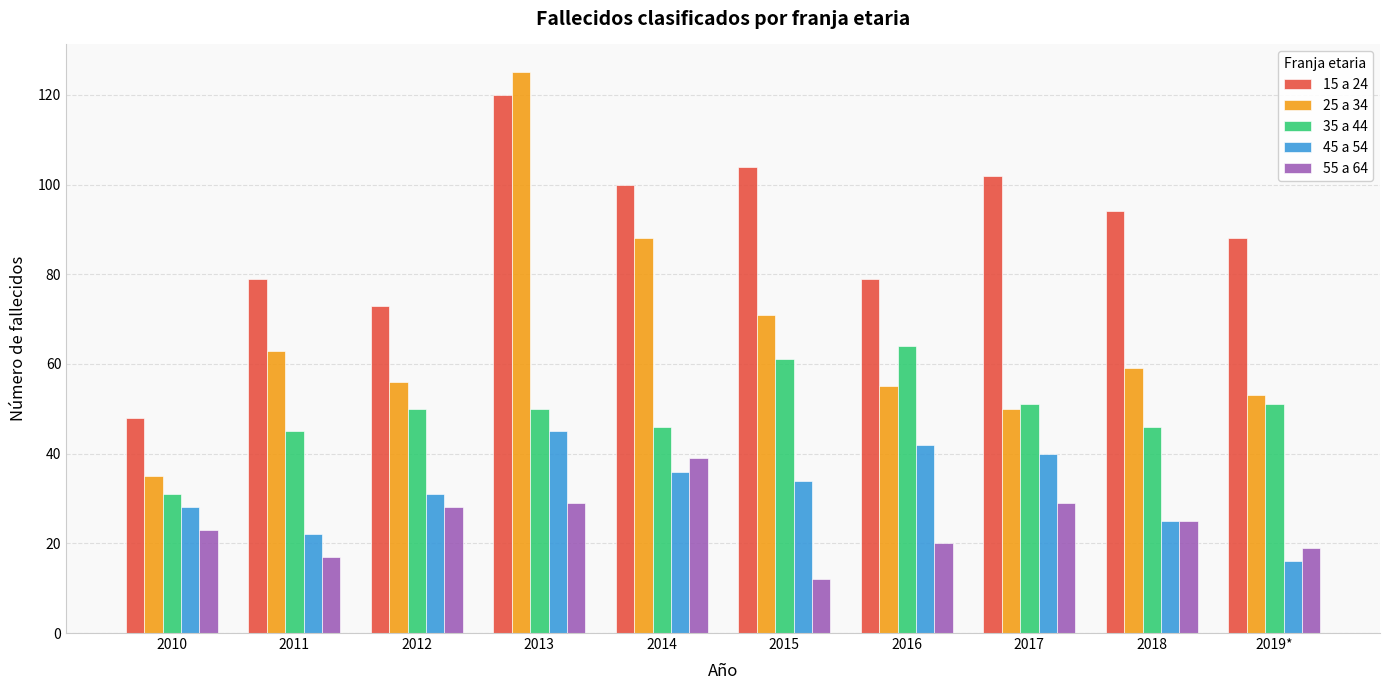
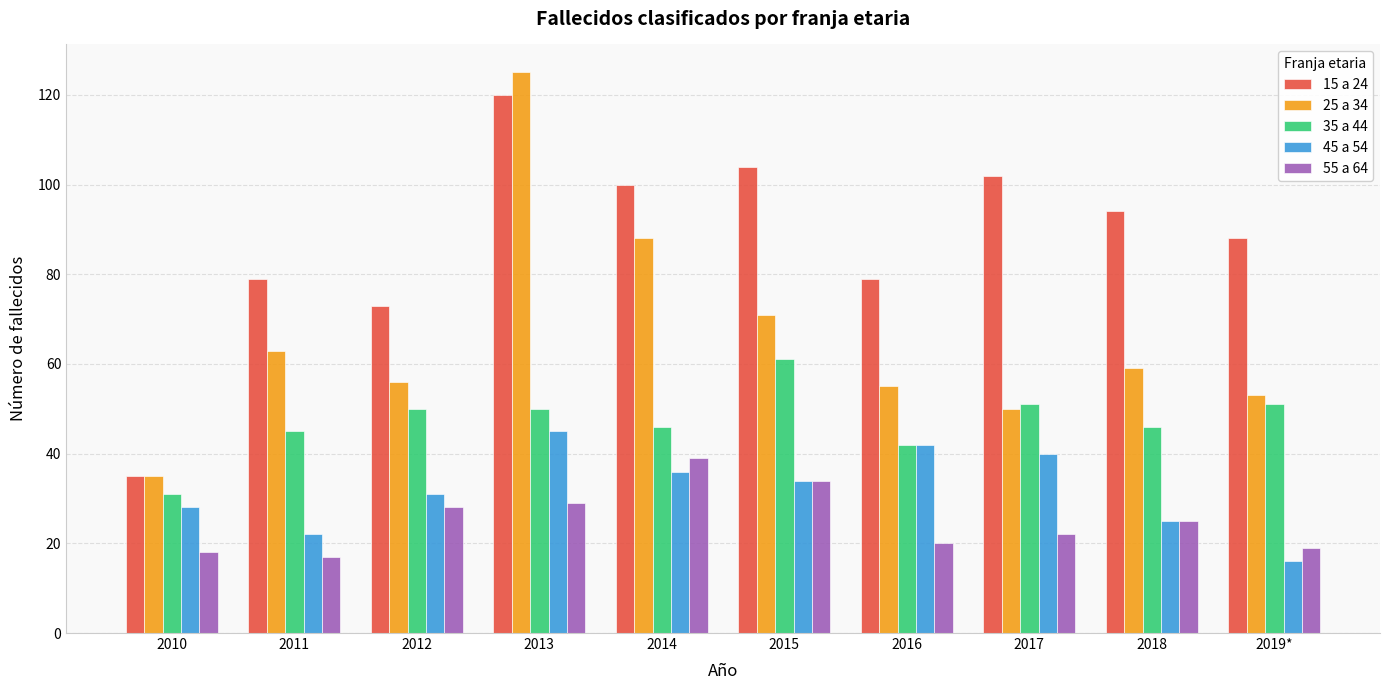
  {
    "15 a 24": {
-     "2010": 48,
+     "2010": 35,
      "2011": 79,
      "2012": 73,
      "2013": 120,
      "2014": 100,
      "2015": 104,
      "2016": 79,
      "2017": 102,
      "2018": 94,
      "2019*": 88
    },
    "25 a 34": {
      "2010": 35,
      "2011": 63,
      "2012": 56,
      "2013": 125,
      "2014": 88,
      "2015": 71,
      "2016": 55,
      "2017": 50,
      "2018": 59,
      "2019*": 53
    },
    "35 a 44": {
      "2010": 31,
      "2011": 45,
      "2012": 50,
      "2013": 50,
      "2014": 46,
      "2015": 61,
-     "2016": 64,
+     "2016": 42,
      "2017": 51,
      "2018": 46,
      "2019*": 51
    },
    "45 a 54": {
      "2010": 28,
      "2011": 22,
      "2012": 31,
      "2013": 45,
      "2014": 36,
      "2015": 34,
      "2016": 42,
      "2017": 40,
      "2018": 25,
      "2019*": 16
    },
    "55 a 64": {
-     "2010": 23,
+     "2010": 18,
      "2011": 17,
      "2012": 28,
      "2013": 29,
      "2014": 39,
-     "2015": 12,
+     "2015": 34,
      "2016": 20,
-     "2017": 29,
+     "2017": 22,
      "2018": 25,
      "2019*": 19
    }
  }
